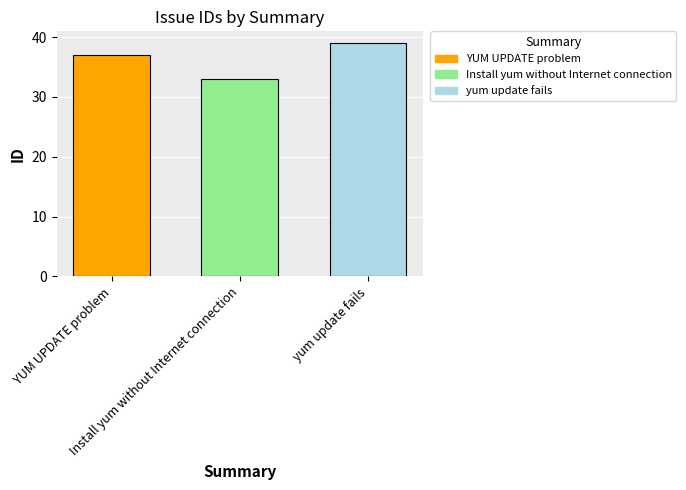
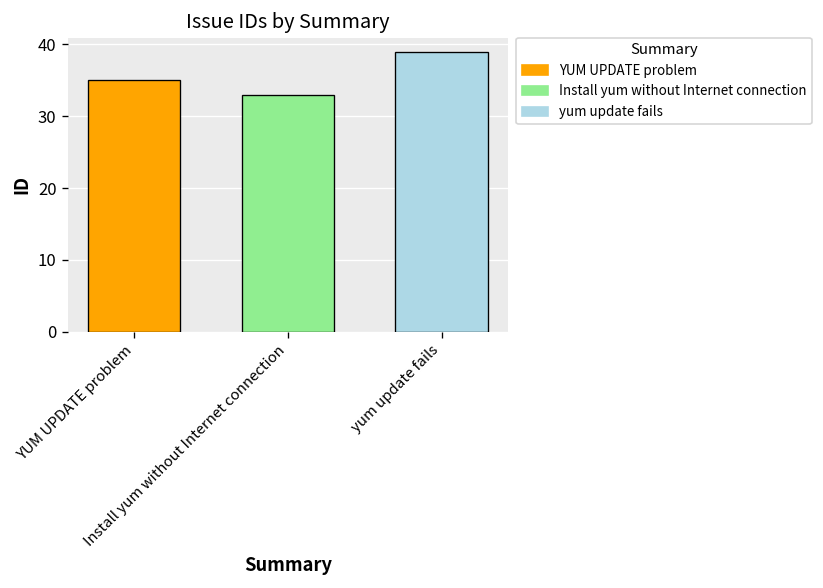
  {
-   "YUM UPDATE problem": 37,
+   "YUM UPDATE problem": 35,
    "Install yum without Internet connection": 33,
    "yum update fails": 39
  }
